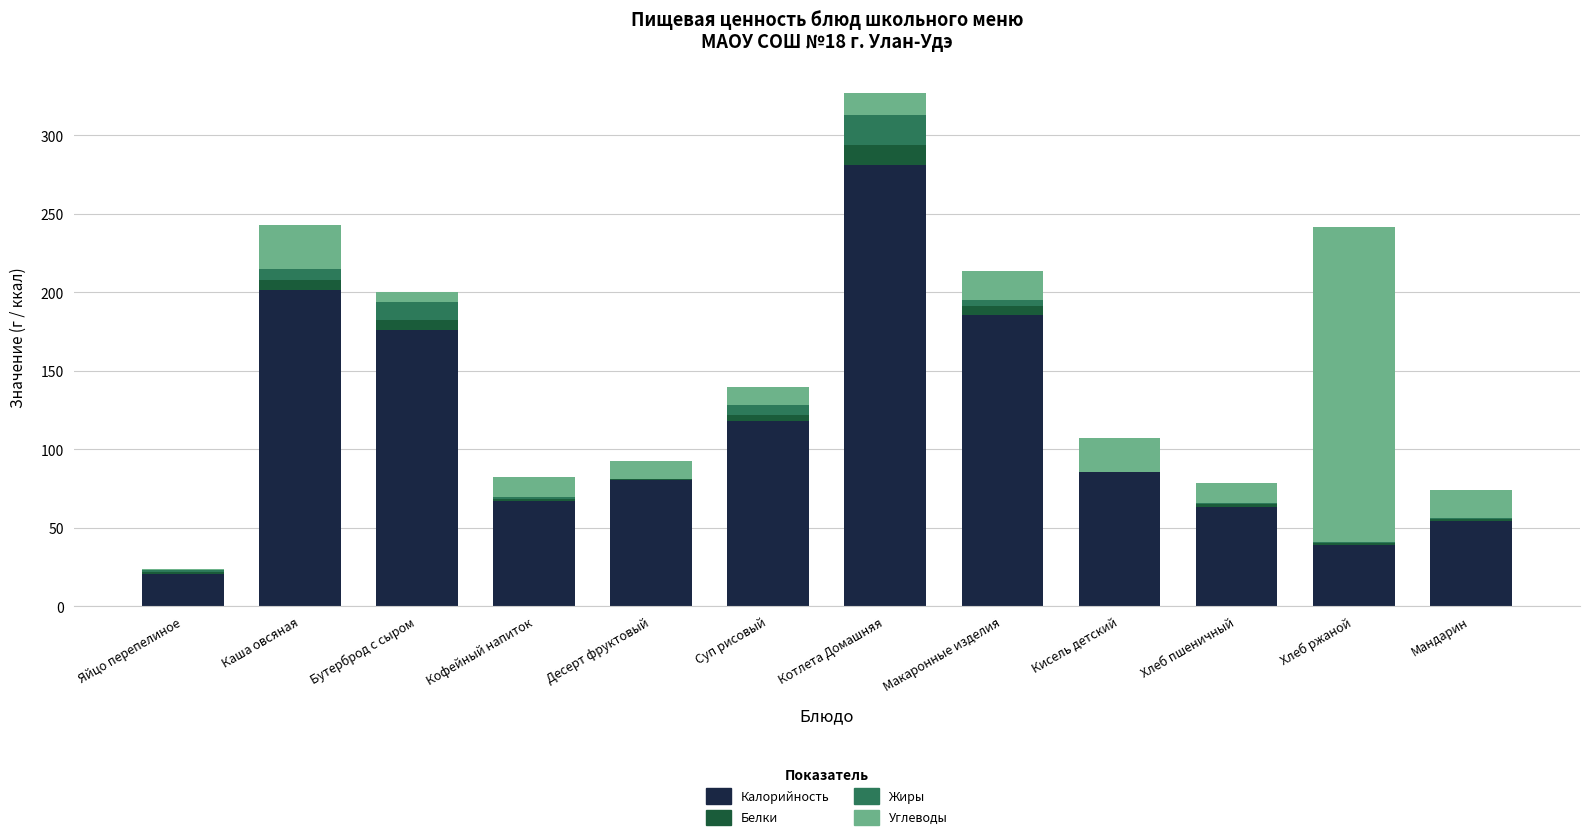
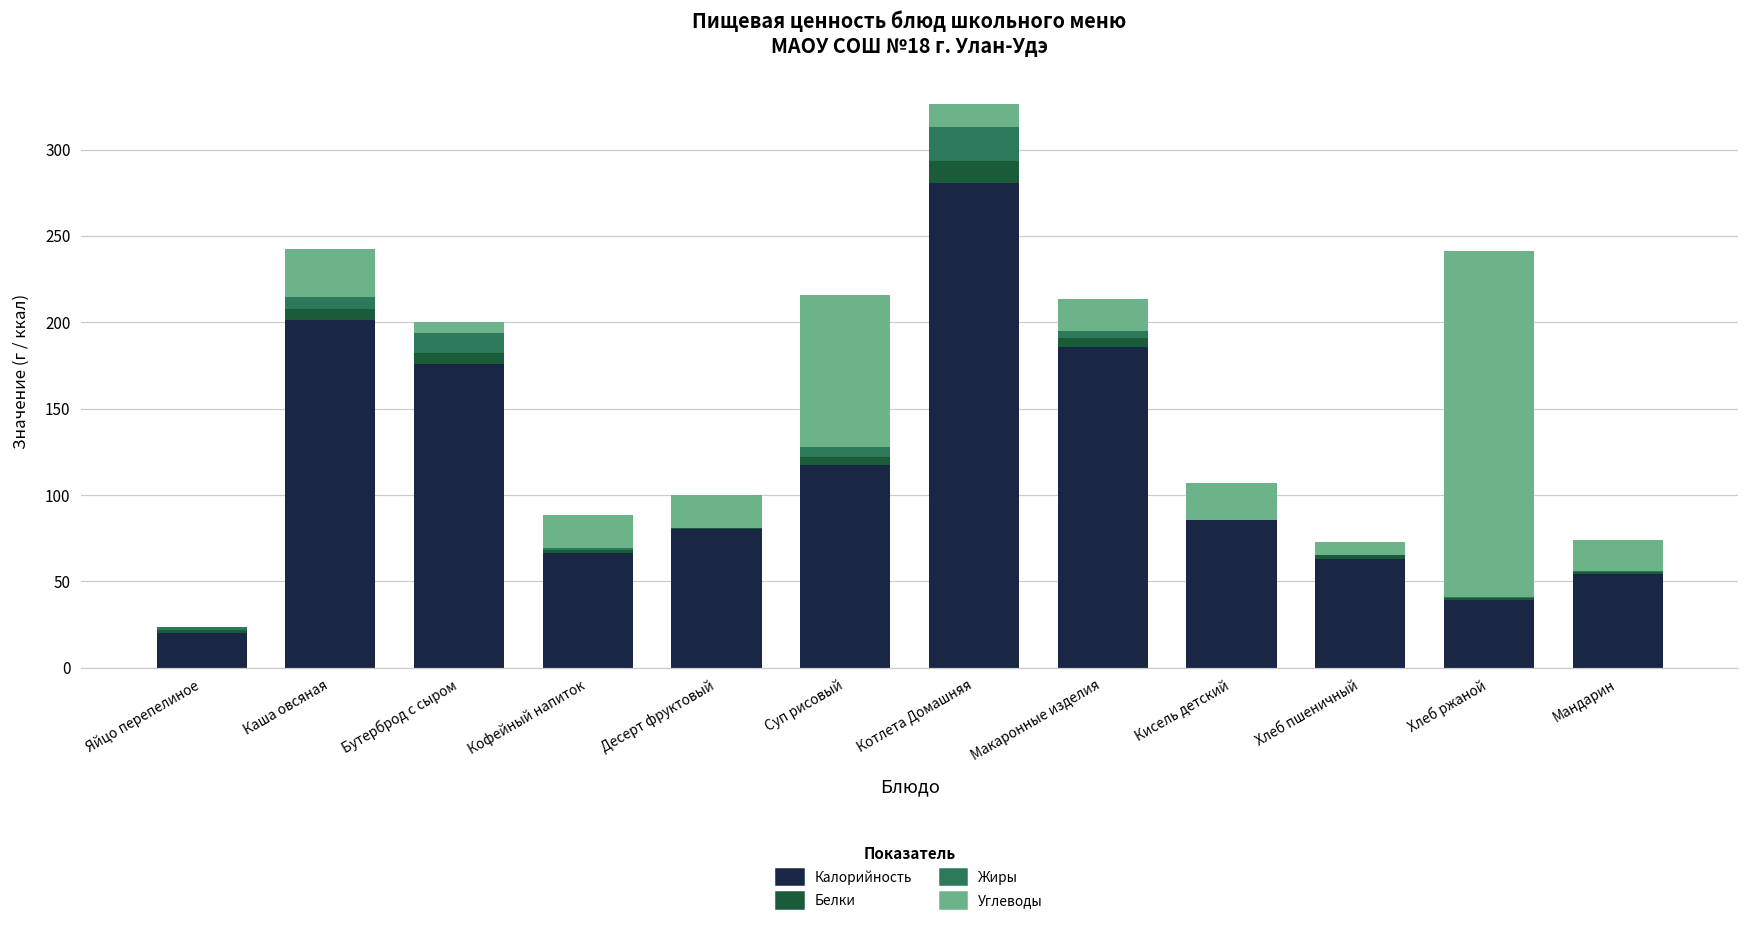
  {
    "Углеводы": {
      "Каша овсяная": 28,
      "Бутерброд с сыром": 7,
-     "Кофейный напиток": 13,
-     "Десерт фруктовый": 12,
-     "Суп рисовый": 11,
+     "Кофейный напиток": 19,
+     "Десерт фруктовый": 19,
+     "Суп рисовый": 88,
      "Котлета Домашняя": 13,
      "Макаронные изделия": 19,
      "Кисель детский": 21,
-     "Хлеб пшеничный": 13,
+     "Хлеб пшеничный": 7,
      "Хлеб ржаной": 201,
      "Мандарин": 18
    }
  }
